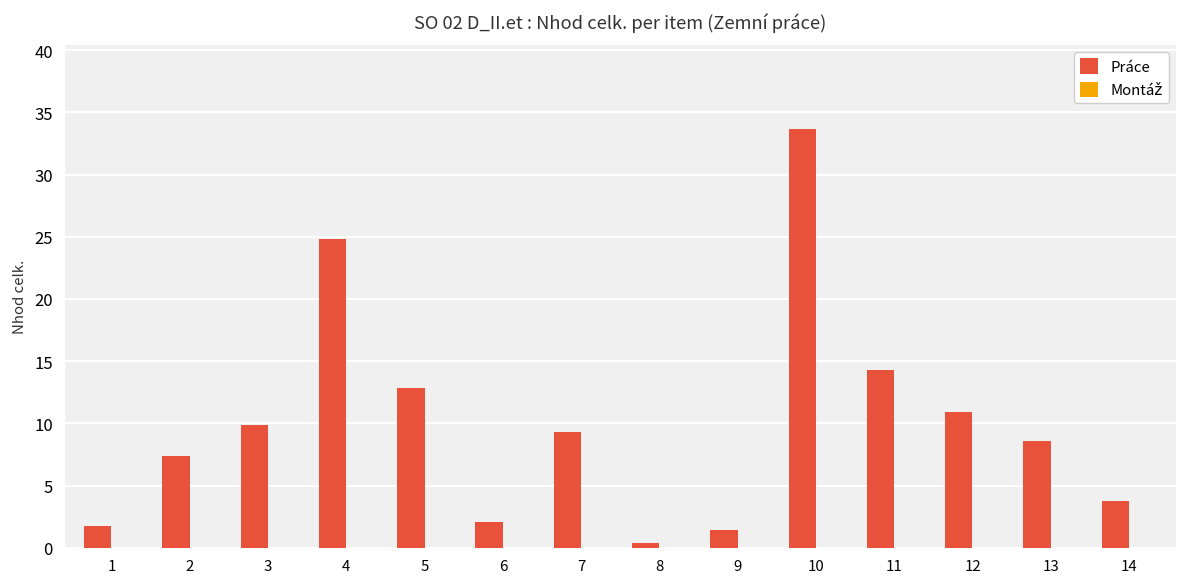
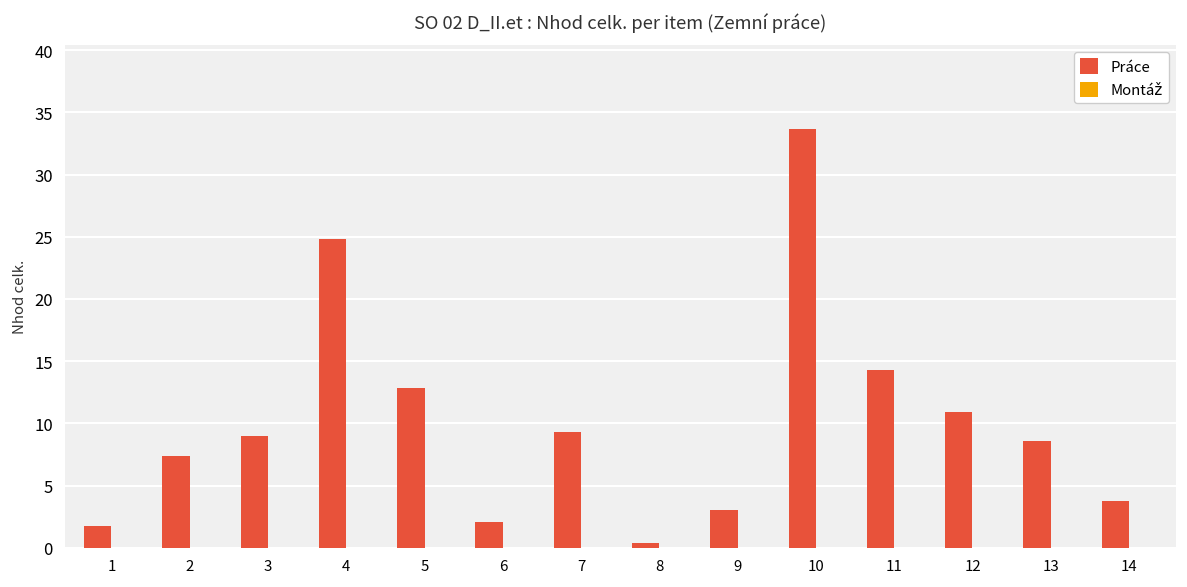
  {
    "Práce": {
      "1": 1.7,
      "2": 7.4,
-     "3": 9.9,
+     "3": 9.0,
      "4": 24.8,
      "5": 12.8,
      "6": 2.1,
      "7": 9.3,
      "8": 0.4,
-     "9": 1.4,
+     "9": 3.1,
      "10": 33.7,
      "11": 14.3,
      "12": 10.9,
      "13": 8.6,
      "14": 3.8
    },
    "Montáž": {
      "1": 0.0,
      "2": 0.0,
      "3": 0.0,
      "4": 0.0,
      "5": 0.0,
      "6": 0.0,
      "7": 0.0,
      "8": 0.0,
      "9": 0.0,
      "10": 0.0,
      "11": 0.0,
      "12": 0.0,
      "13": 0.0,
      "14": 0.0
    }
  }
